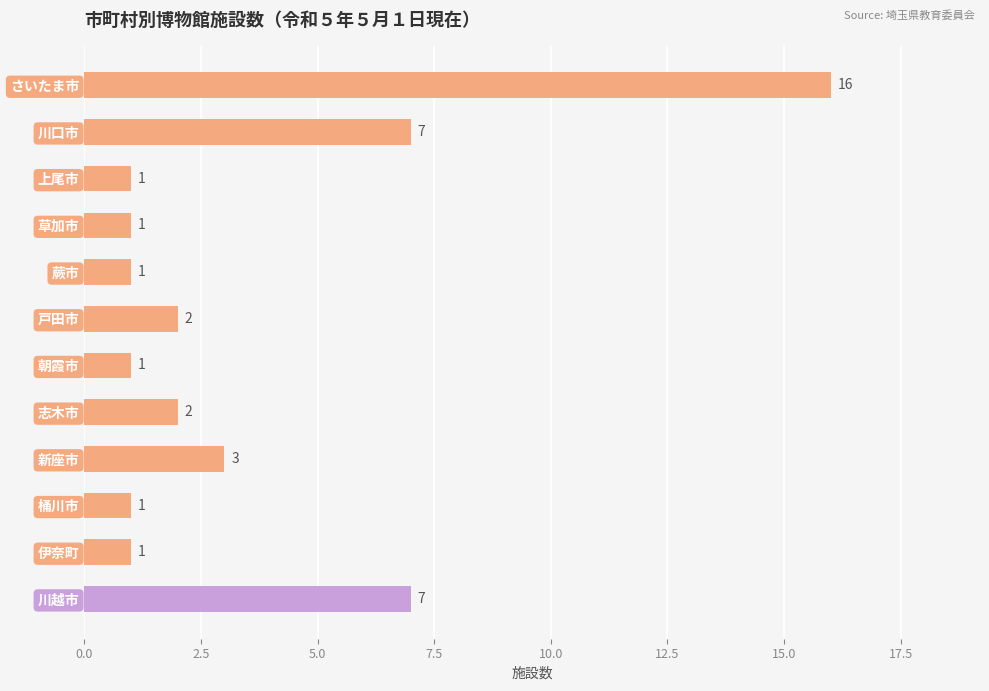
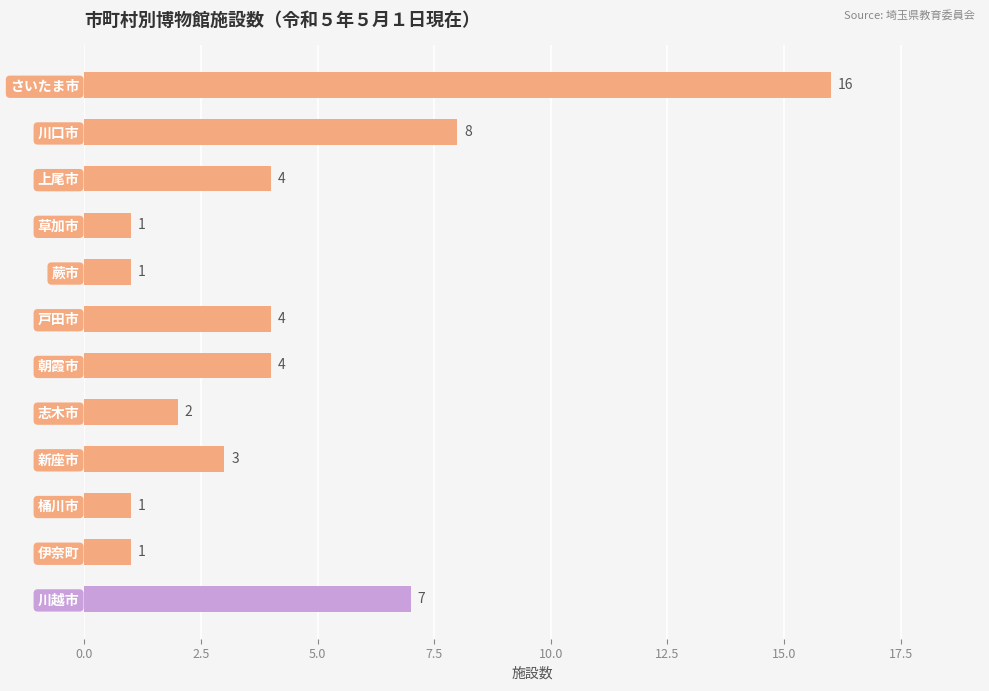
  {
    "さいたま市": 16,
-   "川口市": 7,
-   "上尾市": 1,
+   "川口市": 8,
+   "上尾市": 4,
    "草加市": 1,
    "蕨市": 1,
-   "戸田市": 2,
-   "朝霞市": 1,
+   "戸田市": 4,
+   "朝霞市": 4,
    "志木市": 2,
    "新座市": 3,
    "桶川市": 1,
    "伊奈町": 1,
    "川越市": 7
  }
